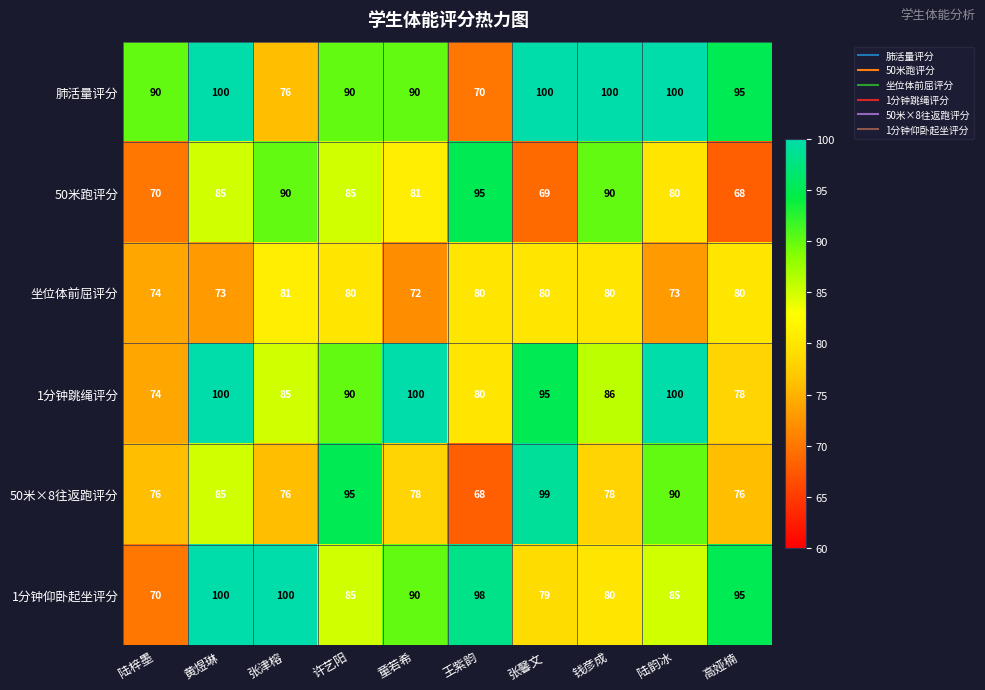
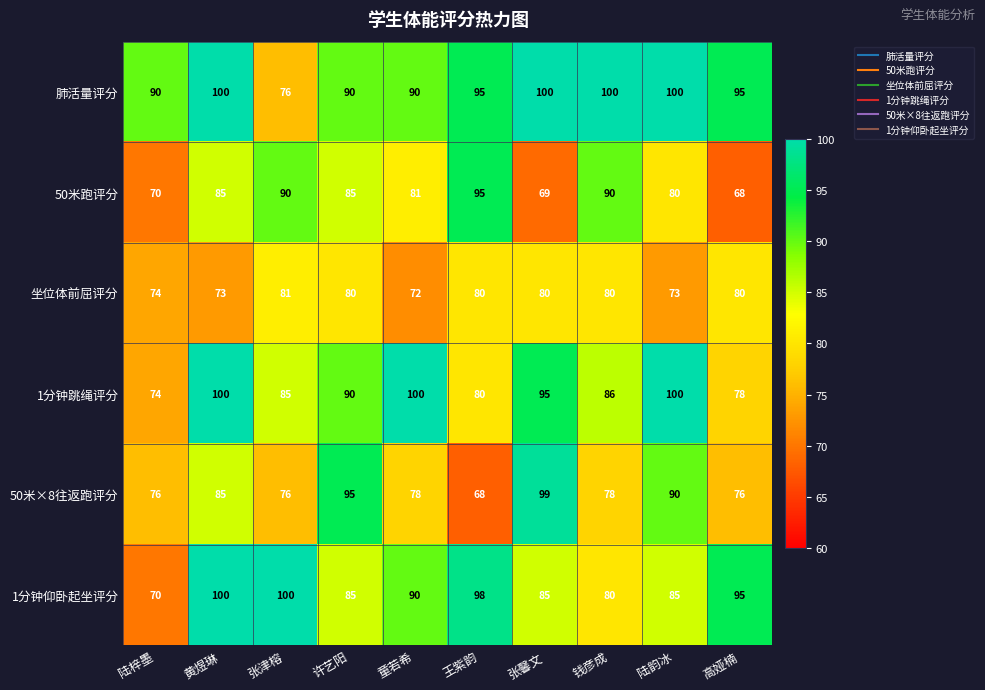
  {
    "肺活量评分": {
      "陆梓墨": 90,
      "黄煜琳": 100,
      "张津榕": 76,
      "许艺阳": 90,
      "童若希": 90,
-     "王紫韵": 70,
+     "王紫韵": 95,
      "张馨文": 100,
      "钱彦成": 100,
      "陆韵冰": 100,
      "高娅楠": 95
    },
    "50米跑评分": {
      "陆梓墨": 70,
      "黄煜琳": 85,
      "张津榕": 90,
      "许艺阳": 85,
      "童若希": 81,
      "王紫韵": 95,
      "张馨文": 69,
      "钱彦成": 90,
      "陆韵冰": 80,
      "高娅楠": 68
    },
    "坐位体前屈评分": {
      "陆梓墨": 74,
      "黄煜琳": 73,
      "张津榕": 81,
      "许艺阳": 80,
      "童若希": 72,
      "王紫韵": 80,
      "张馨文": 80,
      "钱彦成": 80,
      "陆韵冰": 73,
      "高娅楠": 80
    },
    "1分钟跳绳评分": {
      "陆梓墨": 74,
      "黄煜琳": 100,
      "张津榕": 85,
      "许艺阳": 90,
      "童若希": 100,
      "王紫韵": 80,
      "张馨文": 95,
      "钱彦成": 86,
      "陆韵冰": 100,
      "高娅楠": 78
    },
    "50米×8往返跑评分": {
      "陆梓墨": 76,
      "黄煜琳": 85,
      "张津榕": 76,
      "许艺阳": 95,
      "童若希": 78,
      "王紫韵": 68,
      "张馨文": 99,
      "钱彦成": 78,
      "陆韵冰": 90,
      "高娅楠": 76
    },
    "1分钟仰卧起坐评分": {
      "陆梓墨": 70,
      "黄煜琳": 100,
      "张津榕": 100,
      "许艺阳": 85,
      "童若希": 90,
      "王紫韵": 98,
-     "张馨文": 79,
+     "张馨文": 85,
      "钱彦成": 80,
      "陆韵冰": 85,
      "高娅楠": 95
    }
  }
